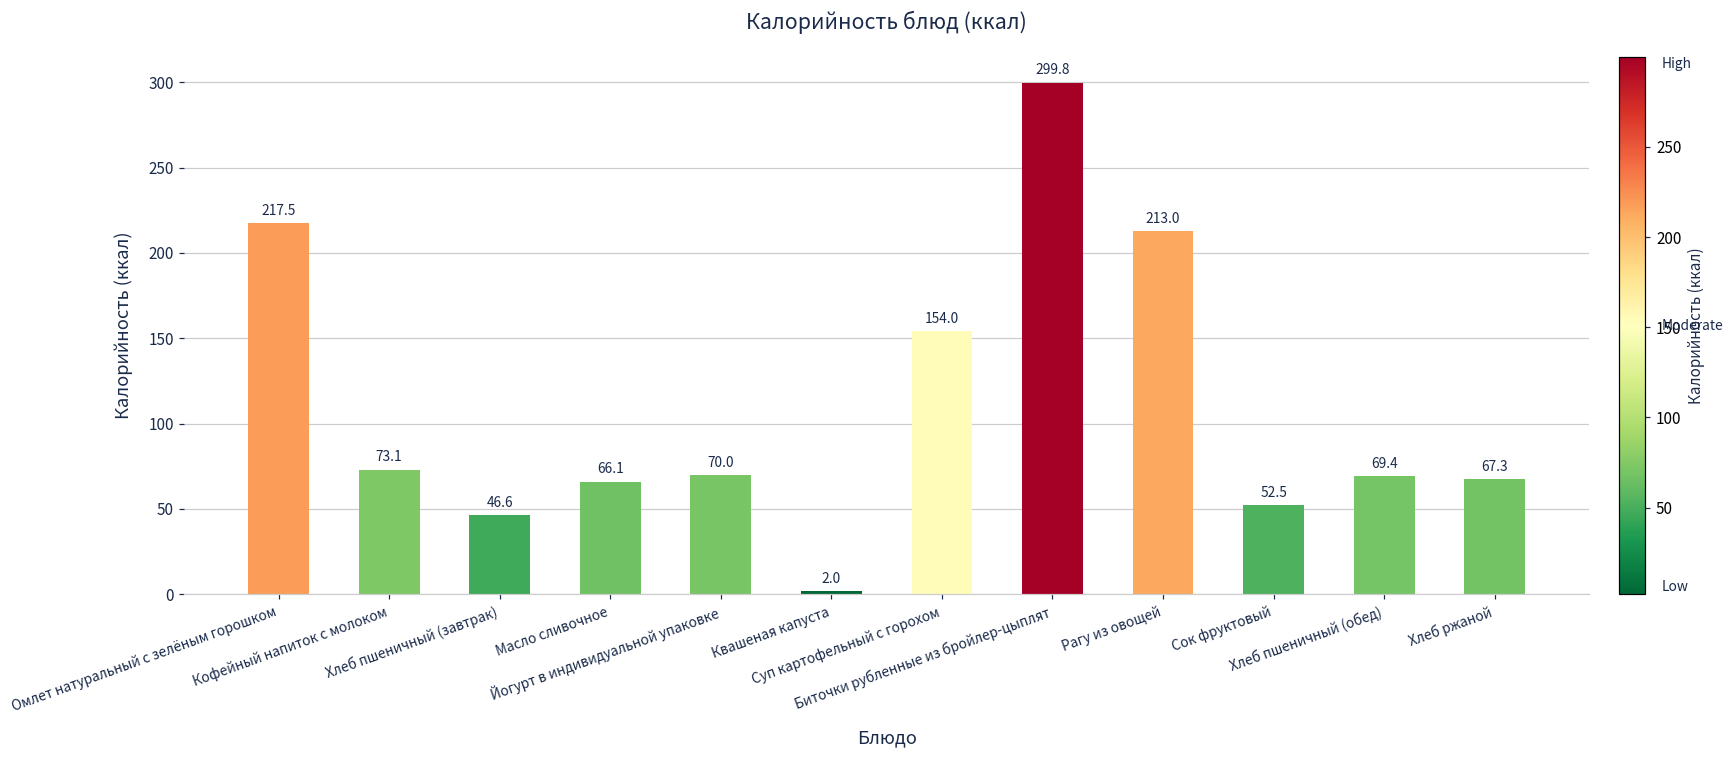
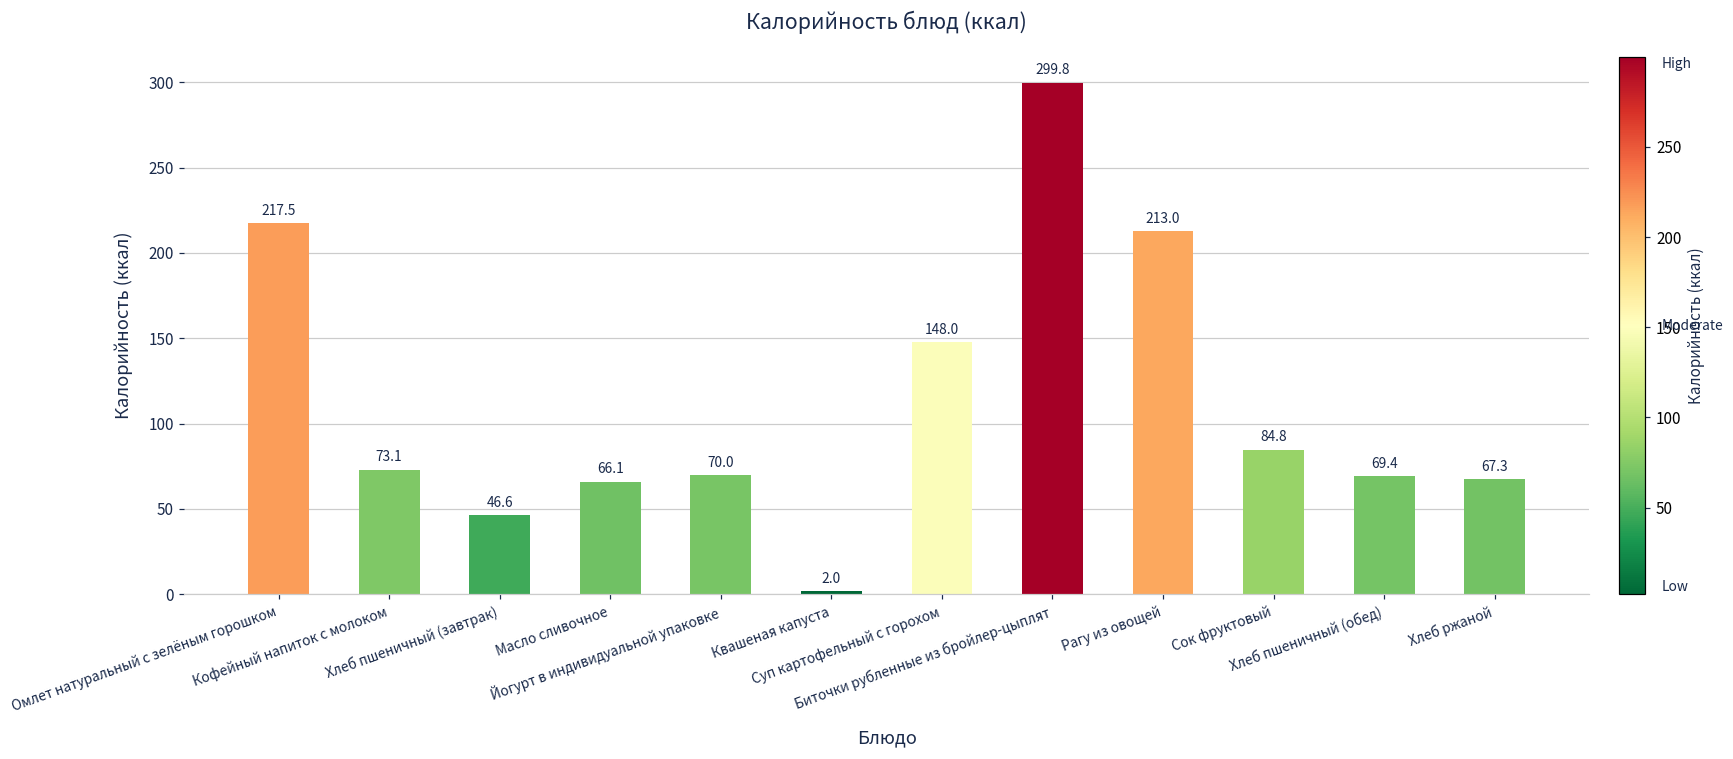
  {
    "Омлет натуральный с зелёным горошком": 217.5,
    "Кофейный напиток с молоком": 73.1,
    "Хлеб пшеничный (завтрак)": 46.6,
    "Масло сливочное": 66.1,
    "Йогурт в индивидуальной упаковке": 70.0,
    "Квашеная капуста": 2.0,
-   "Суп картофельный с горохом": 154.0,
+   "Суп картофельный с горохом": 148.0,
    "Биточки рубленные из бройлер-цыплят": 299.8,
    "Рагу из овощей": 213.0,
-   "Сок фруктовый": 52.5,
+   "Сок фруктовый": 84.8,
    "Хлеб пшеничный (обед)": 69.4,
    "Хлеб ржаной": 67.3
  }
